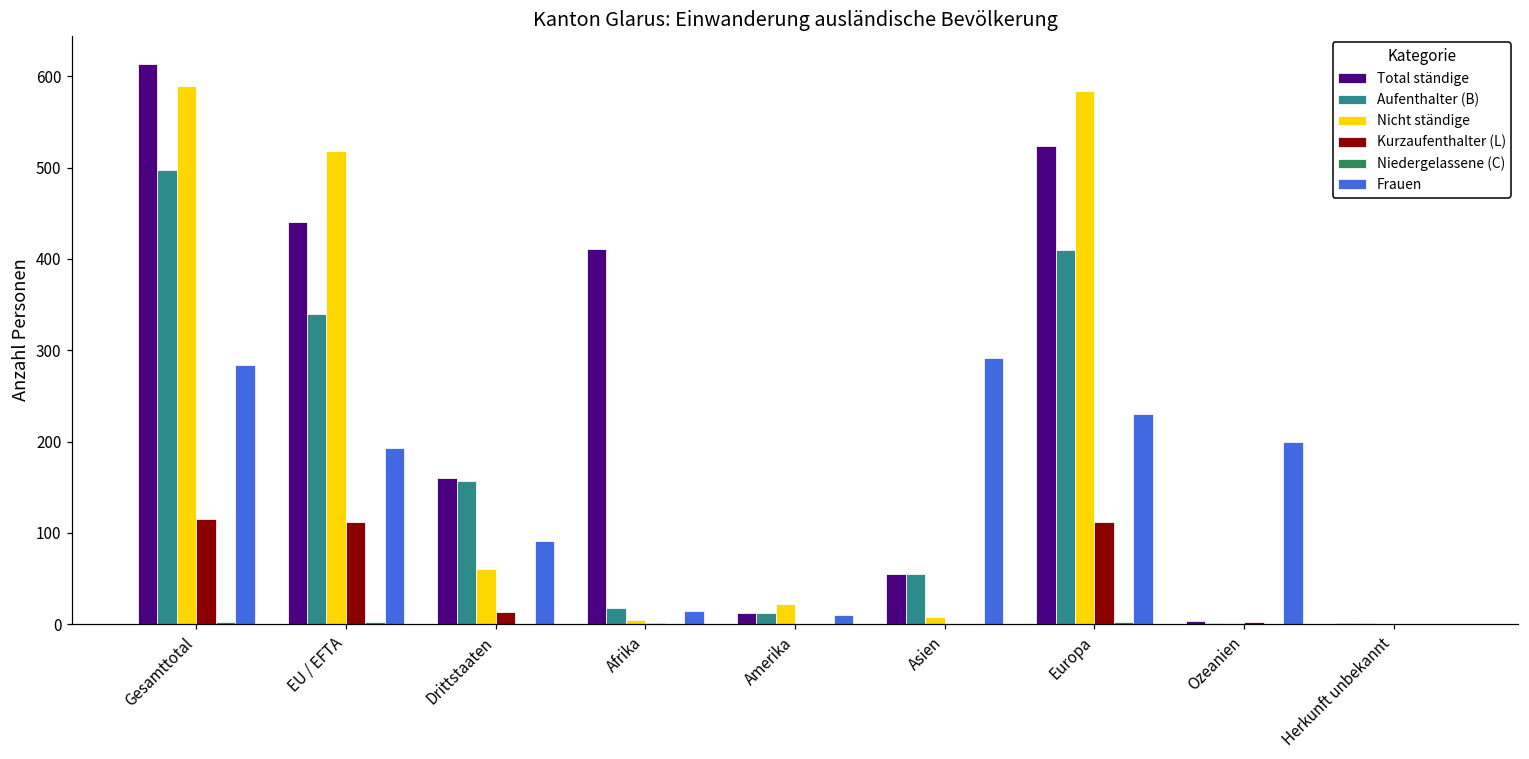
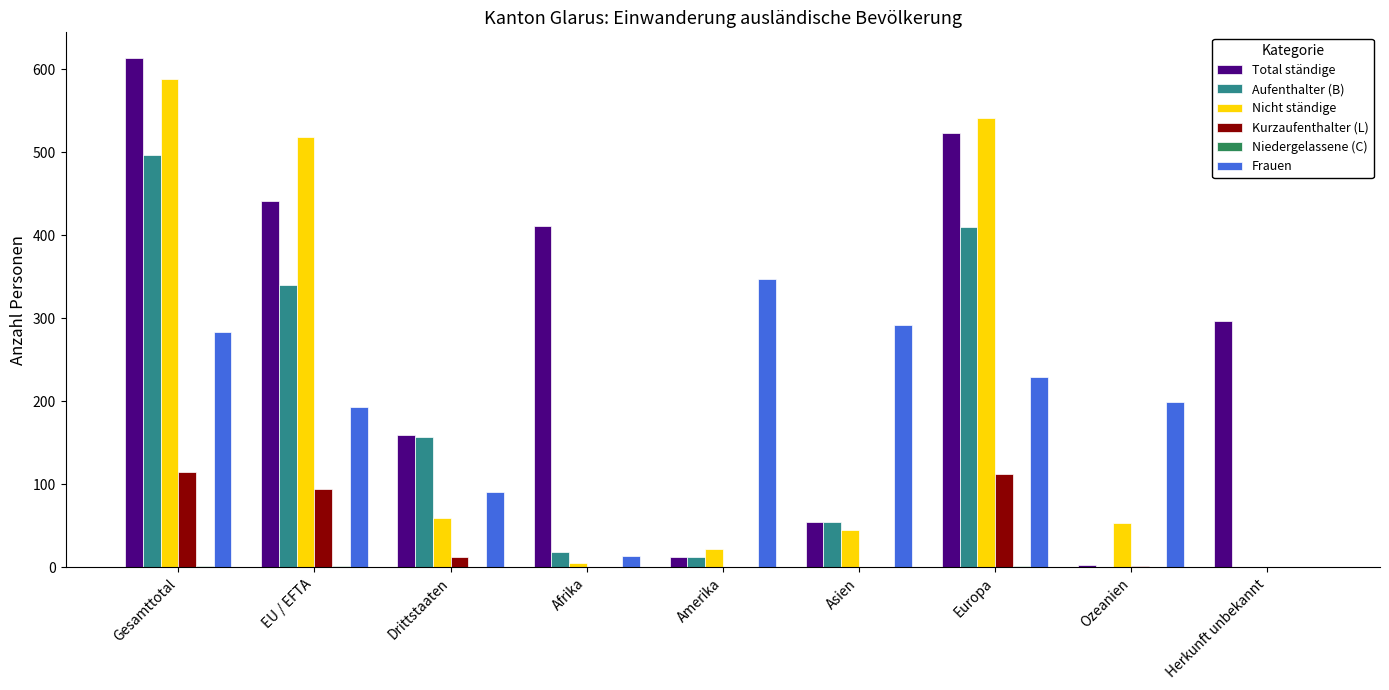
  {
    "Total ständige": {
      "Gesamttotal": 610,
      "EU / EFTA": 440,
      "Drittstaaten": 160,
      "Afrika": 410,
      "Amerika": 10,
      "Asien": 60,
      "Europa": 520,
-     "Herkunft unbekannt": 0
+     "Herkunft unbekannt": 300
    },
    "Nicht ständige": {
      "Gesamttotal": 590,
      "EU / EFTA": 520,
      "Drittstaaten": 60,
      "Afrika": 10,
      "Amerika": 20,
-     "Asien": 10,
-     "Europa": 580,
-     "Ozeanien": 0,
+     "Asien": 50,
+     "Europa": 540,
+     "Ozeanien": 50,
      "Herkunft unbekannt": 0
    },
    "Kurzaufenthalter (L)": {
      "Gesamttotal": 120,
-     "EU / EFTA": 110,
+     "EU / EFTA": 100,
      "Drittstaaten": 10,
      "Amerika": 0,
      "Asien": 0,
      "Europa": 110,
      "Herkunft unbekannt": 0
    },
    "Frauen": {
      "Gesamttotal": 280,
      "EU / EFTA": 190,
      "Drittstaaten": 90,
      "Afrika": 10,
-     "Amerika": 10,
+     "Amerika": 350,
      "Asien": 290,
      "Europa": 230,
      "Ozeanien": 200,
      "Herkunft unbekannt": 0
    }
  }
